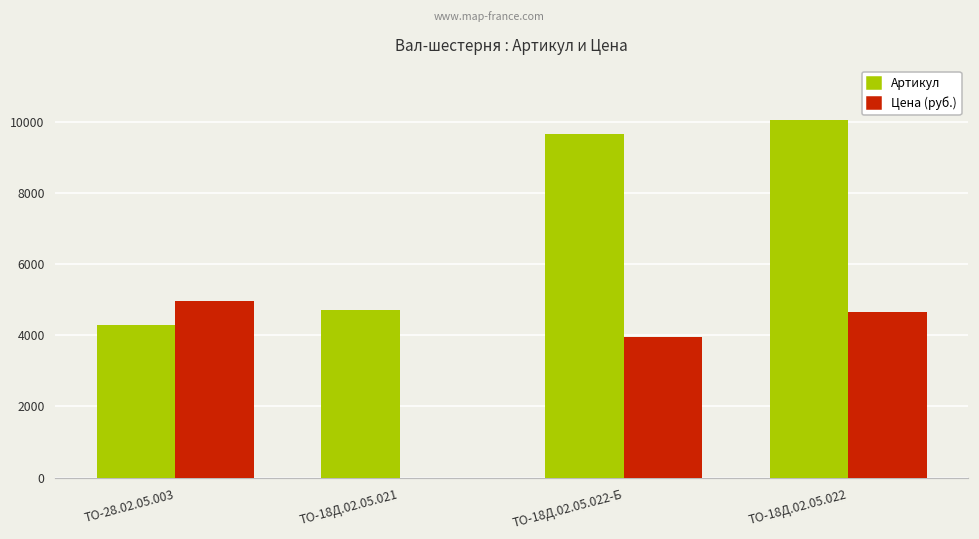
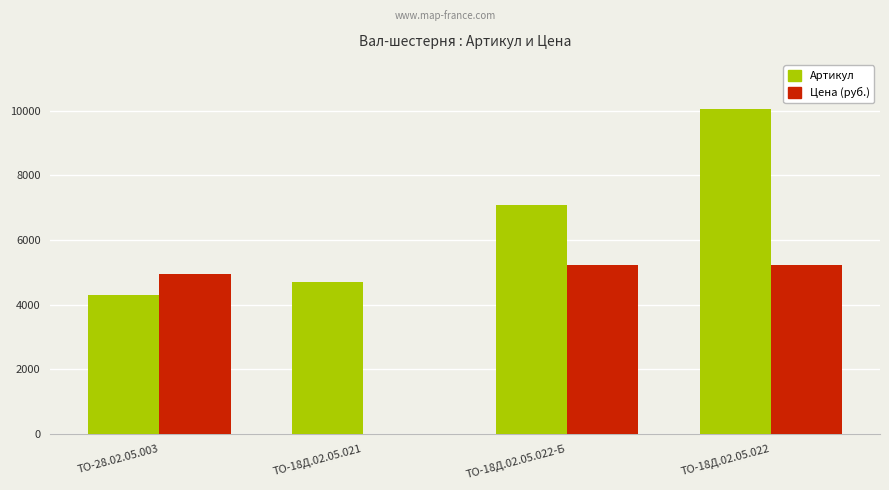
  {
    "Артикул": {
      "ТО-28.02.05.003": 4300,
      "ТО-18Д.02.05.021": 4700,
-     "ТО-18Д.02.05.022-Б": 9700,
+     "ТО-18Д.02.05.022-Б": 7100,
      "ТО-18Д.02.05.022": 10100
    },
    "Цена (руб.)": {
      "ТО-28.02.05.003": 5000,
      "ТО-18Д.02.05.021": 0,
-     "ТО-18Д.02.05.022-Б": 3900,
-     "ТО-18Д.02.05.022": 4700
+     "ТО-18Д.02.05.022-Б": 5200,
+     "ТО-18Д.02.05.022": 5200
    }
  }
